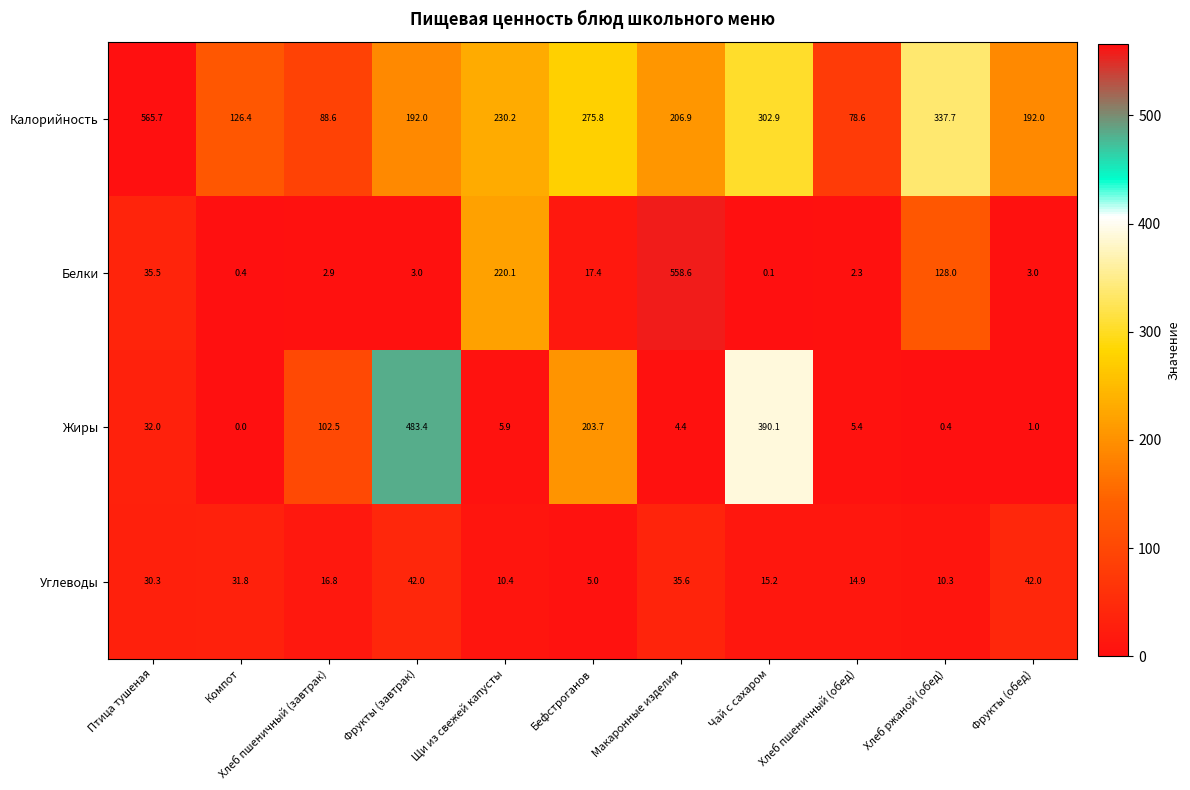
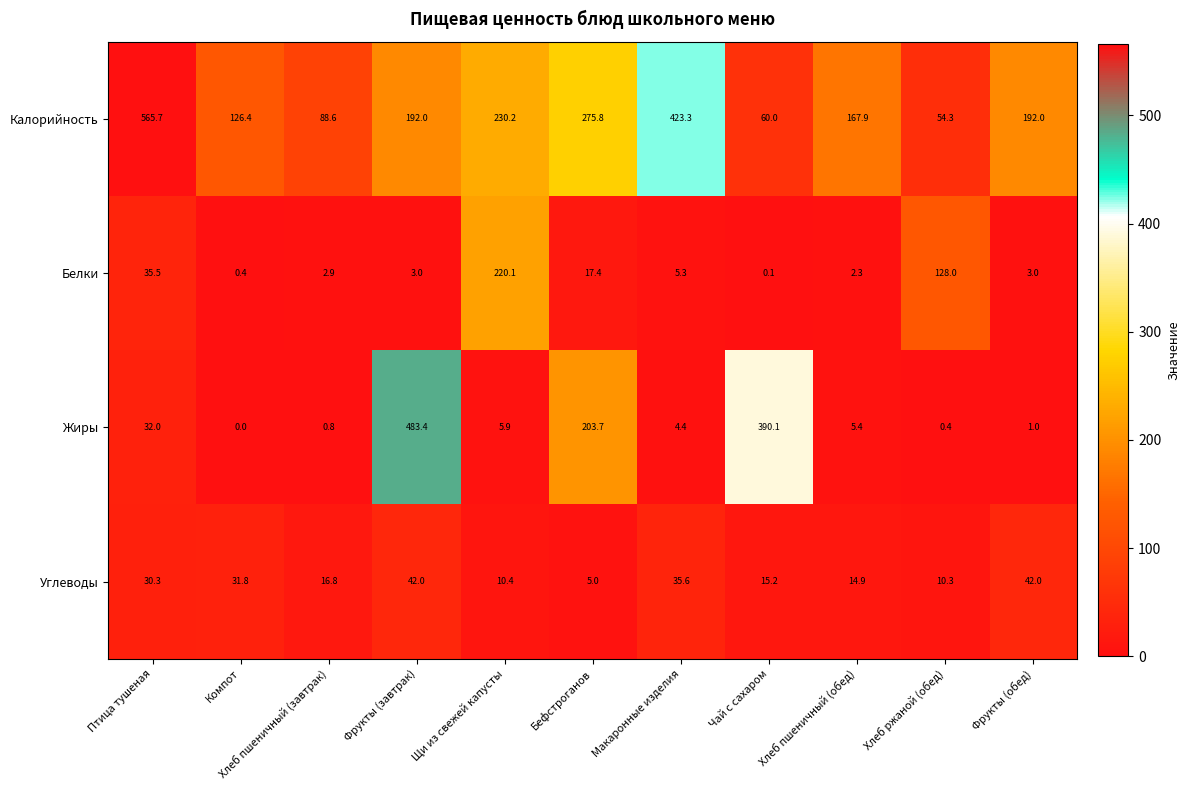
  {
    "Калорийность": {
      "Птица тушеная": 565.7,
      "Компот": 126.4,
      "Хлеб пшеничный (завтрак)": 88.6,
      "Фрукты (завтрак)": 192.0,
      "Щи из свежей капусты": 230.2,
      "Бефстроганов": 275.8,
-     "Макаронные изделия": 206.9,
-     "Чай с сахаром": 302.9,
-     "Хлеб пшеничный (обед)": 78.6,
-     "Хлеб ржаной (обед)": 337.7,
+     "Макаронные изделия": 423.3,
+     "Чай с сахаром": 60.0,
+     "Хлеб пшеничный (обед)": 167.9,
+     "Хлеб ржаной (обед)": 54.3,
      "Фрукты (обед)": 192.0
    },
    "Белки": {
      "Птица тушеная": 35.5,
      "Компот": 0.4,
      "Хлеб пшеничный (завтрак)": 2.9,
      "Фрукты (завтрак)": 3.0,
      "Щи из свежей капусты": 220.1,
      "Бефстроганов": 17.4,
-     "Макаронные изделия": 558.6,
+     "Макаронные изделия": 5.3,
      "Чай с сахаром": 0.1,
      "Хлеб пшеничный (обед)": 2.3,
      "Хлеб ржаной (обед)": 128.0,
      "Фрукты (обед)": 3.0
    },
    "Жиры": {
      "Птица тушеная": 32.0,
      "Компот": 0.0,
-     "Хлеб пшеничный (завтрак)": 102.5,
+     "Хлеб пшеничный (завтрак)": 0.8,
      "Фрукты (завтрак)": 483.4,
      "Щи из свежей капусты": 5.9,
      "Бефстроганов": 203.7,
      "Макаронные изделия": 4.4,
      "Чай с сахаром": 390.1,
      "Хлеб пшеничный (обед)": 5.4,
      "Хлеб ржаной (обед)": 0.4,
      "Фрукты (обед)": 1.0
    },
    "Углеводы": {
      "Птица тушеная": 30.3,
      "Компот": 31.8,
      "Хлеб пшеничный (завтрак)": 16.8,
      "Фрукты (завтрак)": 42.0,
      "Щи из свежей капусты": 10.4,
      "Бефстроганов": 5.0,
      "Макаронные изделия": 35.6,
      "Чай с сахаром": 15.2,
      "Хлеб пшеничный (обед)": 14.9,
      "Хлеб ржаной (обед)": 10.3,
      "Фрукты (обед)": 42.0
    }
  }
